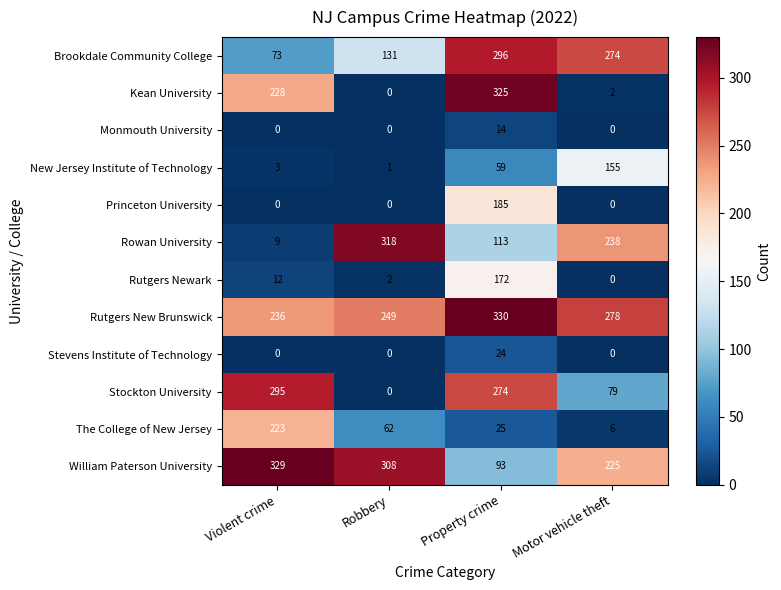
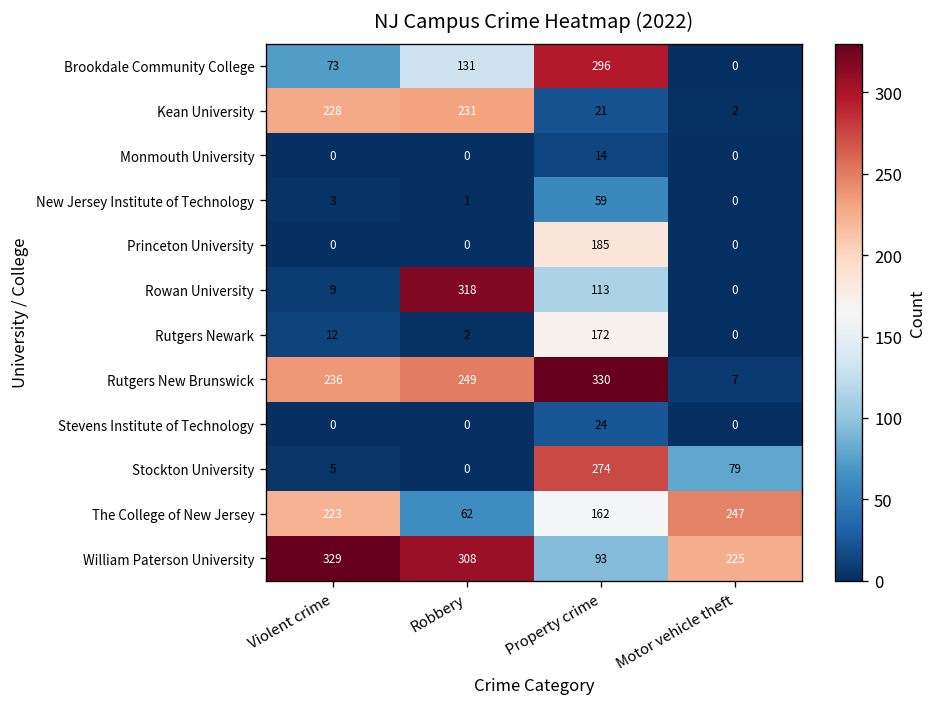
  {
    "Brookdale Community College": {
      "Violent crime": 73,
      "Robbery": 131,
      "Property crime": 296,
-     "Motor vehicle theft": 274
+     "Motor vehicle theft": 0
    },
    "Kean University": {
      "Violent crime": 228,
-     "Robbery": 0,
-     "Property crime": 325,
+     "Robbery": 231,
+     "Property crime": 21,
      "Motor vehicle theft": 2
    },
    "Monmouth University": {
      "Violent crime": 0,
      "Robbery": 0,
      "Property crime": 14,
      "Motor vehicle theft": 0
    },
    "New Jersey Institute of Technology": {
      "Violent crime": 3,
      "Robbery": 1,
      "Property crime": 59,
-     "Motor vehicle theft": 155
+     "Motor vehicle theft": 0
    },
    "Princeton University": {
      "Violent crime": 0,
      "Robbery": 0,
      "Property crime": 185,
      "Motor vehicle theft": 0
    },
    "Rowan University": {
      "Violent crime": 9,
      "Robbery": 318,
      "Property crime": 113,
-     "Motor vehicle theft": 238
+     "Motor vehicle theft": 0
    },
    "Rutgers Newark": {
      "Violent crime": 12,
      "Robbery": 2,
      "Property crime": 172,
      "Motor vehicle theft": 0
    },
    "Rutgers New Brunswick": {
      "Violent crime": 236,
      "Robbery": 249,
      "Property crime": 330,
-     "Motor vehicle theft": 278
+     "Motor vehicle theft": 7
    },
    "Stevens Institute of Technology": {
      "Violent crime": 0,
      "Robbery": 0,
      "Property crime": 24,
      "Motor vehicle theft": 0
    },
    "Stockton University": {
-     "Violent crime": 295,
+     "Violent crime": 5,
      "Robbery": 0,
      "Property crime": 274,
      "Motor vehicle theft": 79
    },
    "The College of New Jersey": {
      "Violent crime": 223,
      "Robbery": 62,
-     "Property crime": 25,
-     "Motor vehicle theft": 6
+     "Property crime": 162,
+     "Motor vehicle theft": 247
    },
    "William Paterson University": {
      "Violent crime": 329,
      "Robbery": 308,
      "Property crime": 93,
      "Motor vehicle theft": 225
    }
  }
